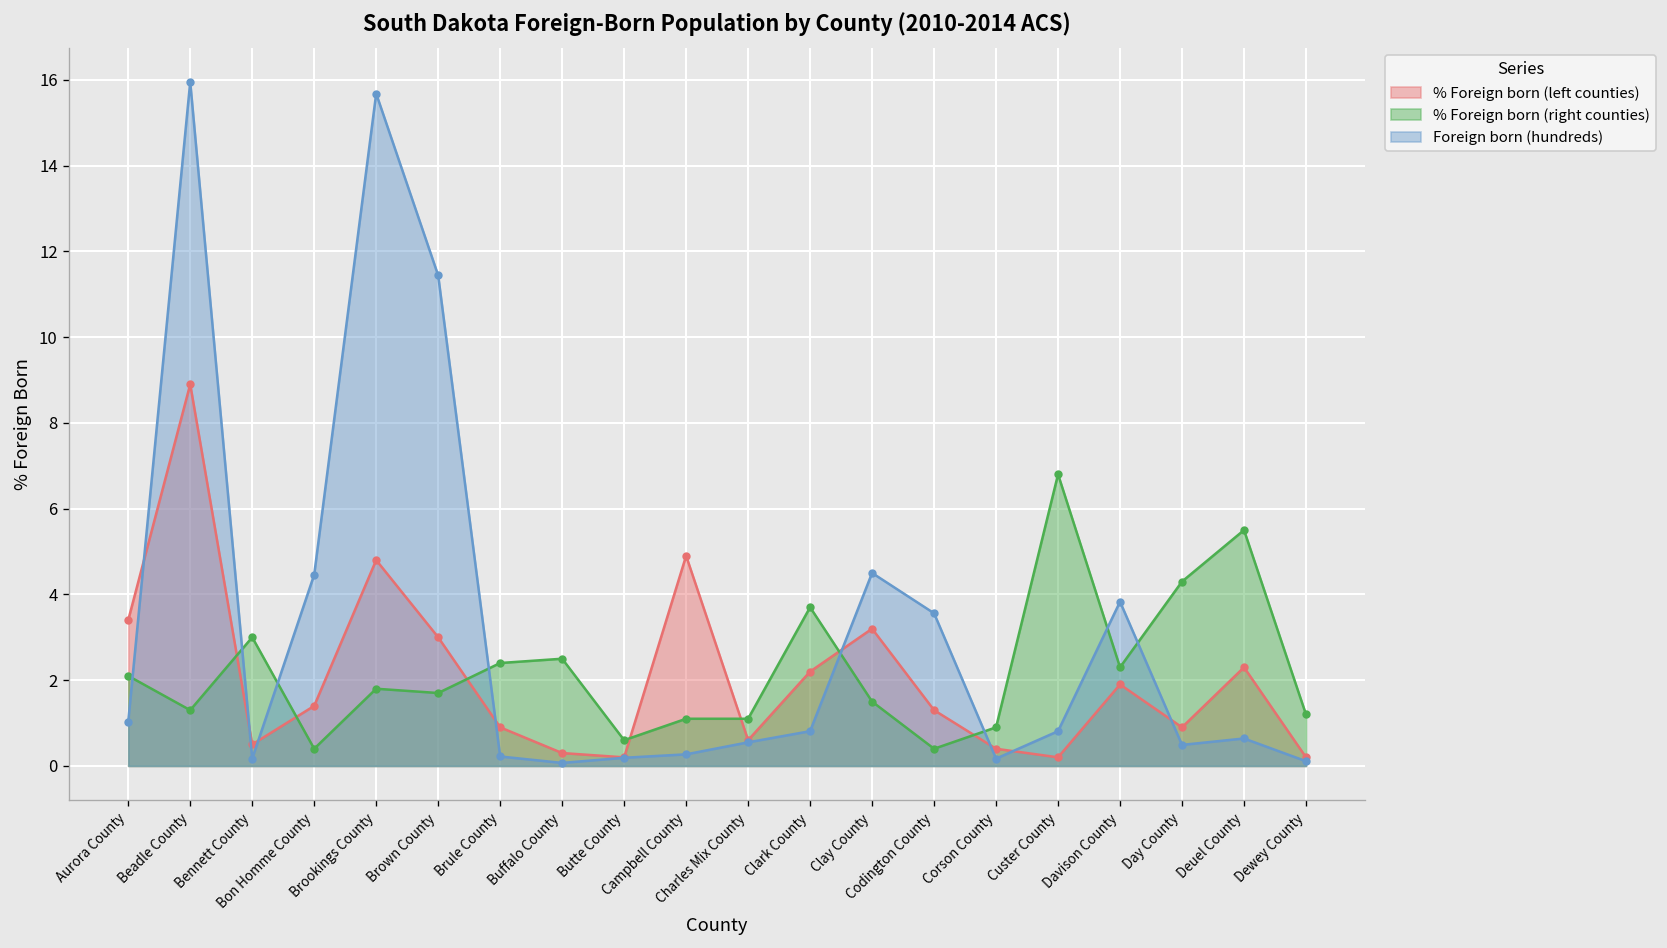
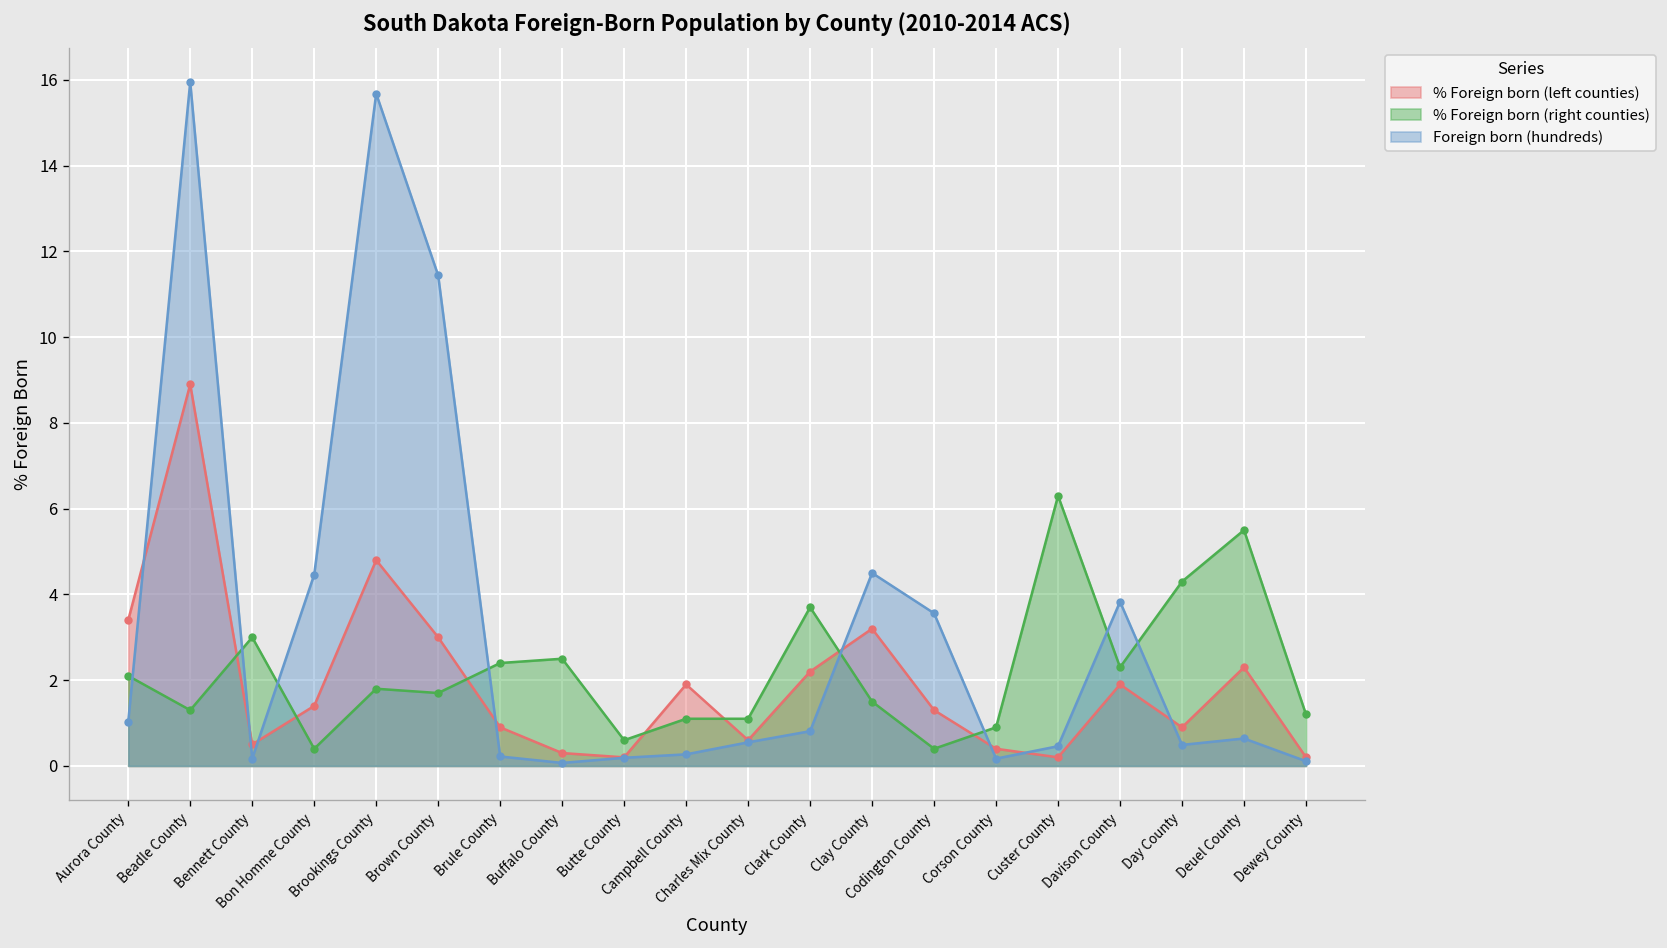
  {
    "% Foreign born (left counties)": {
      "Aurora County": 3.4,
      "Beadle County": 8.9,
      "Bennett County": 0.5,
      "Bon Homme County": 1.4,
      "Brookings County": 4.8,
      "Brown County": 3.0,
      "Brule County": 0.9,
      "Buffalo County": 0.3,
-     "Campbell County": 4.9,
+     "Campbell County": 1.9,
      "Clark County": 2.2,
      "Clay County": 3.2,
      "Codington County": 1.3,
      "Corson County": 0.4,
      "Custer County": 0.2,
      "Davison County": 1.9,
      "Day County": 0.9,
      "Deuel County": 2.3,
      "Dewey County": 0.2
    },
    "% Foreign born (right counties)": {
      "Aurora County": 2.1,
      "Beadle County": 1.3,
      "Bennett County": 3.0,
      "Bon Homme County": 0.4,
      "Brookings County": 1.8,
      "Brown County": 1.7,
      "Brule County": 2.4,
      "Buffalo County": 2.5,
      "Butte County": 0.6,
      "Campbell County": 1.1,
      "Charles Mix County": 1.1,
      "Clark County": 3.7,
      "Clay County": 1.5,
      "Codington County": 0.4,
      "Corson County": 0.9,
-     "Custer County": 6.8,
+     "Custer County": 6.3,
      "Davison County": 2.3,
      "Day County": 4.3,
      "Deuel County": 5.5,
      "Dewey County": 1.2
    },
    "Foreign born (hundreds)": {
      "Aurora County": 1.0,
      "Beadle County": 16.0,
      "Bennett County": 0.2,
      "Bon Homme County": 4.5,
      "Brookings County": 15.7,
      "Brown County": 11.4,
      "Brule County": 0.2,
      "Buffalo County": 0.1,
      "Campbell County": 0.3,
      "Clark County": 0.8,
      "Clay County": 4.5,
      "Codington County": 3.6,
      "Corson County": 0.2,
-     "Custer County": 0.8,
+     "Custer County": 0.5,
      "Davison County": 3.8,
      "Day County": 0.5,
      "Deuel County": 0.6,
      "Dewey County": 0.1
    }
  }
